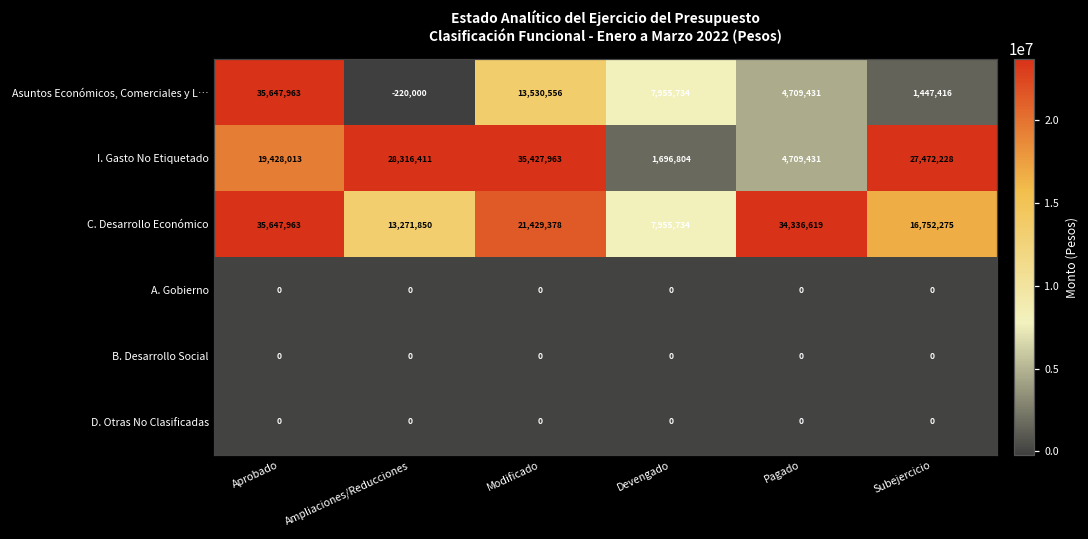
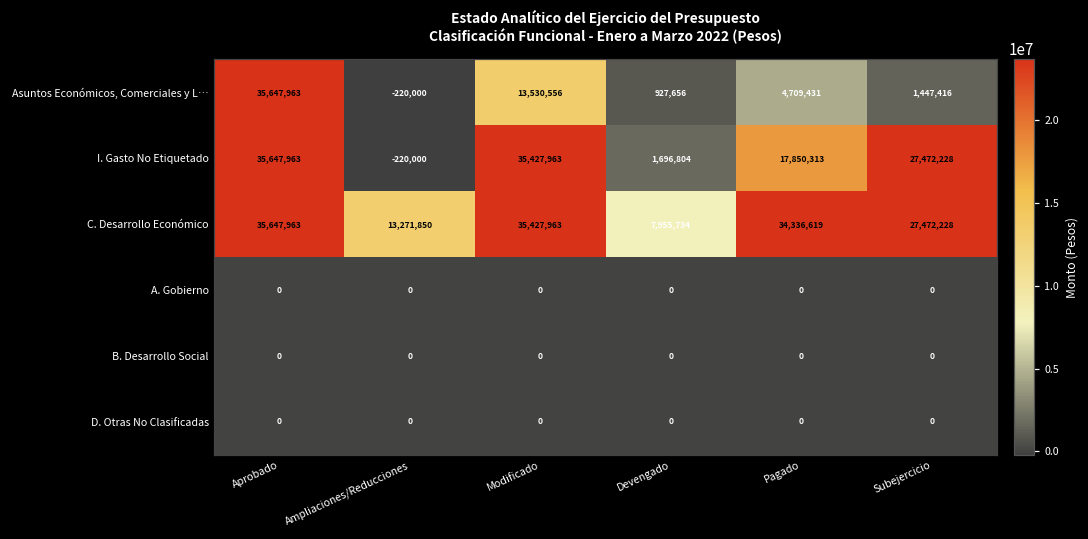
  {
    "Asuntos Económicos, Comerciales y L…": {
      "Aprobado": "35,647,963",
      "Ampliaciones/Reducciones": "-220,000",
      "Modificado": "13,530,556",
-     "Devengado": "7,955,734",
+     "Devengado": "927,656",
      "Pagado": "4,709,431",
      "Subejercicio": "1,447,416"
    },
    "I. Gasto No Etiquetado": {
-     "Aprobado": "19,428,013",
-     "Ampliaciones/Reducciones": "28,316,411",
+     "Aprobado": "35,647,963",
+     "Ampliaciones/Reducciones": "-220,000",
      "Modificado": "35,427,963",
      "Devengado": "1,696,804",
-     "Pagado": "4,709,431",
+     "Pagado": "17,850,313",
      "Subejercicio": "27,472,228"
    },
    "C. Desarrollo Económico": {
      "Aprobado": "35,647,963",
      "Ampliaciones/Reducciones": "13,271,850",
-     "Modificado": "21,429,378",
+     "Modificado": "35,427,963",
      "Devengado": "7,955,734",
      "Pagado": "34,336,619",
-     "Subejercicio": "16,752,275"
+     "Subejercicio": "27,472,228"
    },
    "A. Gobierno": {
      "Aprobado": "0",
      "Ampliaciones/Reducciones": "0",
      "Modificado": "0",
      "Devengado": "0",
      "Pagado": "0",
      "Subejercicio": "0"
    },
    "B. Desarrollo Social": {
      "Aprobado": "0",
      "Ampliaciones/Reducciones": "0",
      "Modificado": "0",
      "Devengado": "0",
      "Pagado": "0",
      "Subejercicio": "0"
    },
    "D. Otras No Clasificadas": {
      "Aprobado": "0",
      "Ampliaciones/Reducciones": "0",
      "Modificado": "0",
      "Devengado": "0",
      "Pagado": "0",
      "Subejercicio": "0"
    }
  }
